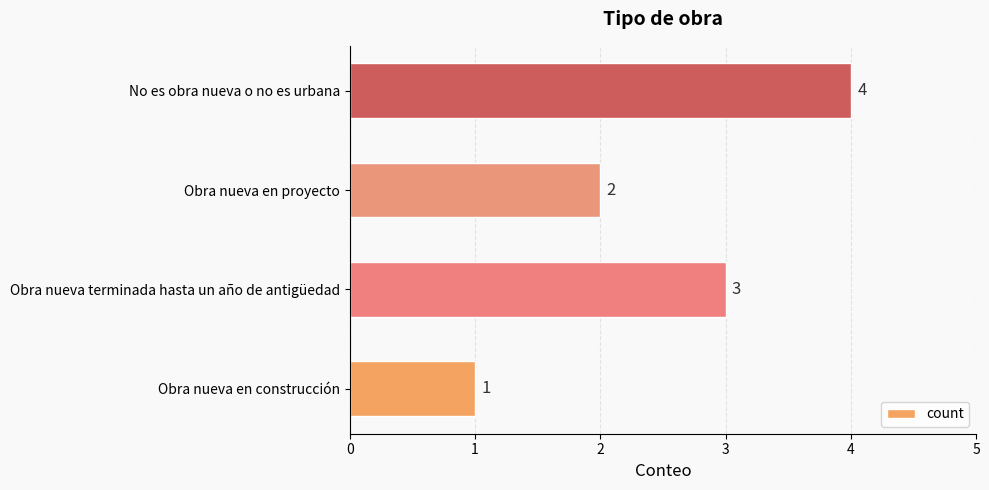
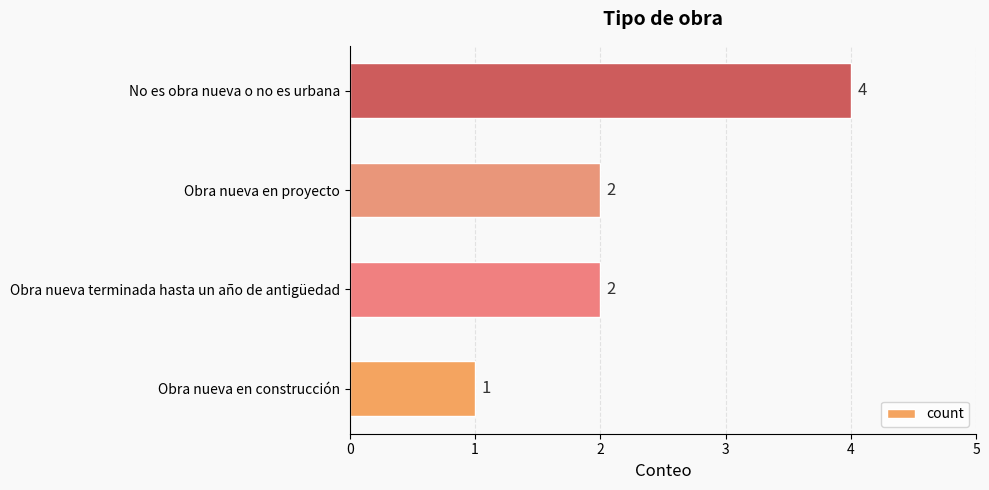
  {
    "No es obra nueva o no es urbana": 4,
    "Obra nueva en proyecto": 2,
-   "Obra nueva terminada hasta un año de antigüedad": 3,
+   "Obra nueva terminada hasta un año de antigüedad": 2,
    "Obra nueva en construcción": 1
  }
